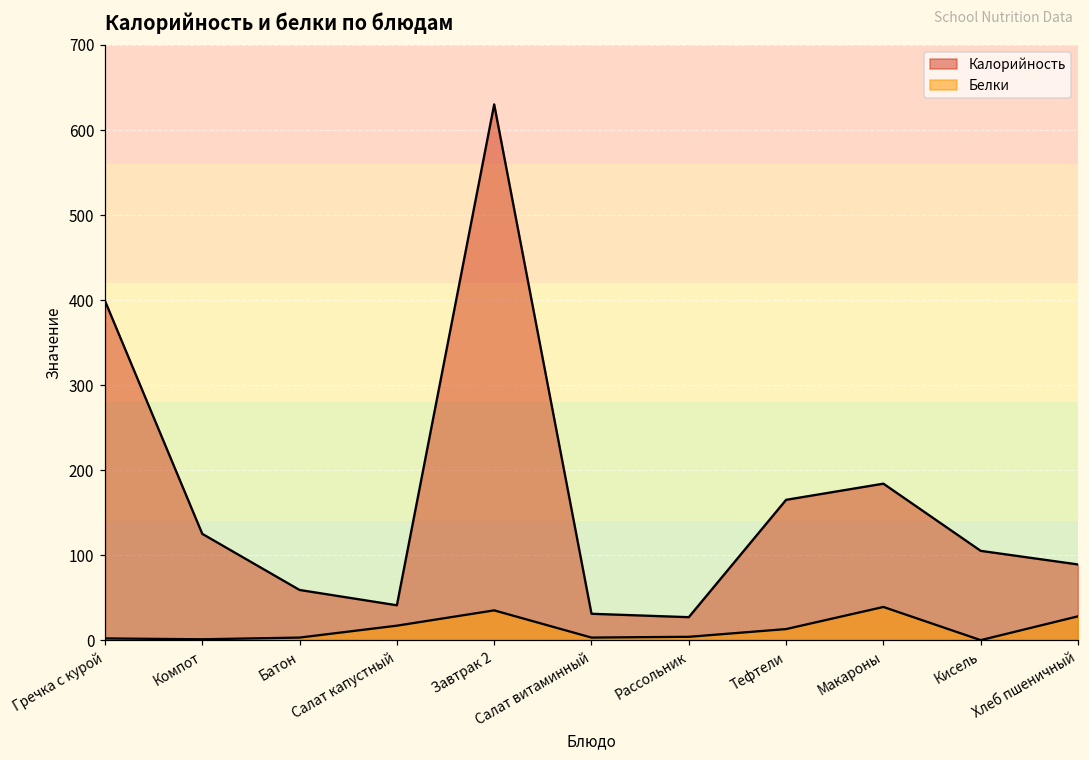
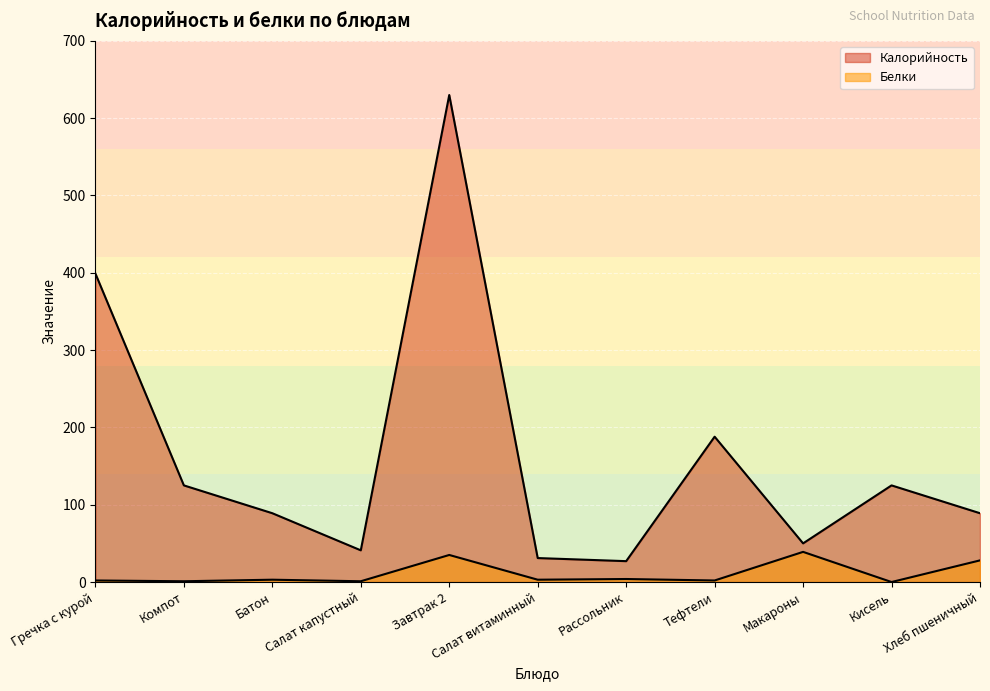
  {
    "Калорийность": {
      "Гречка с курой": 400,
      "Компот": 130,
-     "Батон": 60,
+     "Батон": 90,
      "Салат капустный": 40,
      "Завтрак 2": 630,
      "Салат витаминный": 30,
      "Рассольник": 30,
-     "Тефтели": 170,
-     "Макароны": 180,
-     "Кисель": 110,
+     "Тефтели": 190,
+     "Макароны": 50,
+     "Кисель": 130,
      "Хлеб пшеничный": 90
    },
    "Белки": {
      "Гречка с курой": 0,
      "Компот": 0,
      "Батон": 0,
-     "Салат капустный": 20,
+     "Салат капустный": 0,
      "Завтрак 2": 40,
      "Салат витаминный": 0,
      "Рассольник": 0,
-     "Тефтели": 10,
+     "Тефтели": 0,
      "Макароны": 40,
      "Кисель": 0,
      "Хлеб пшеничный": 30
    }
  }
